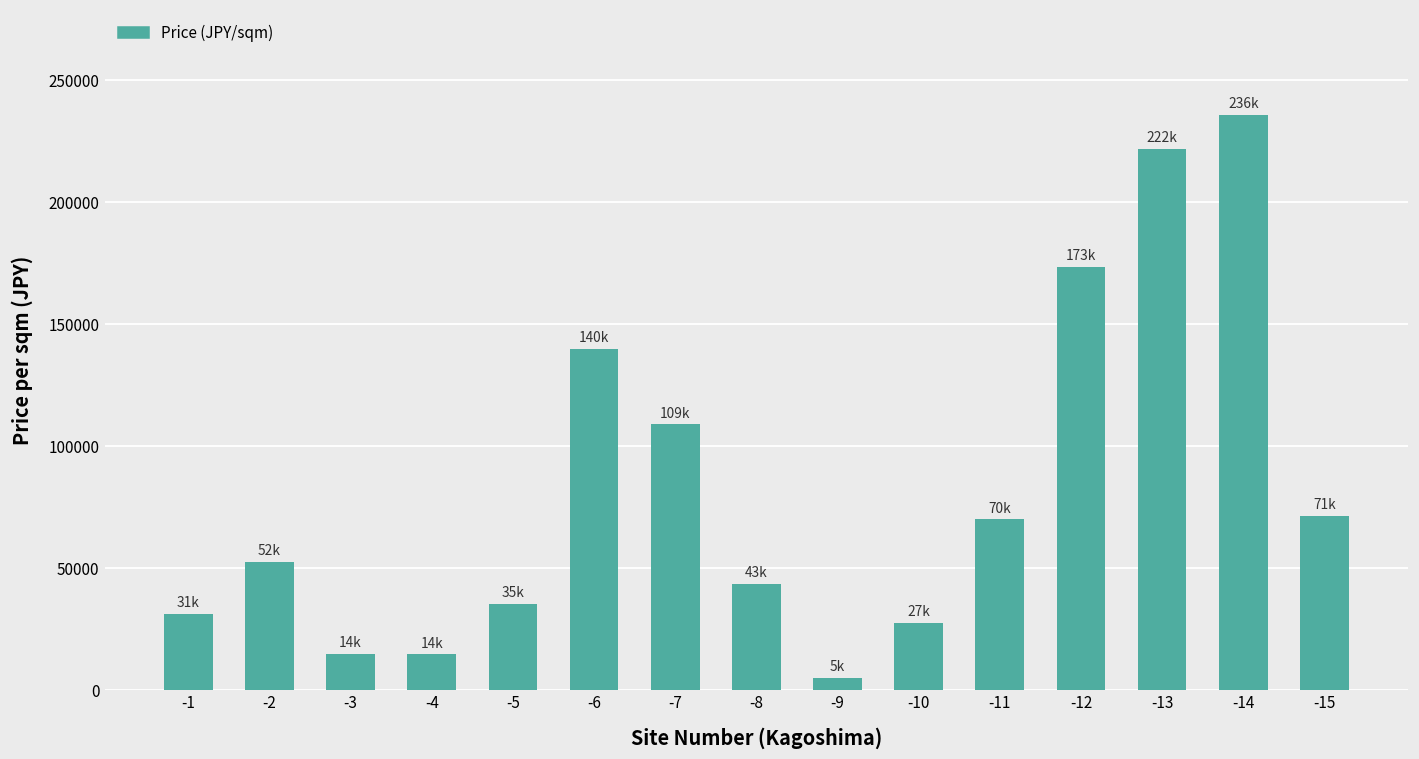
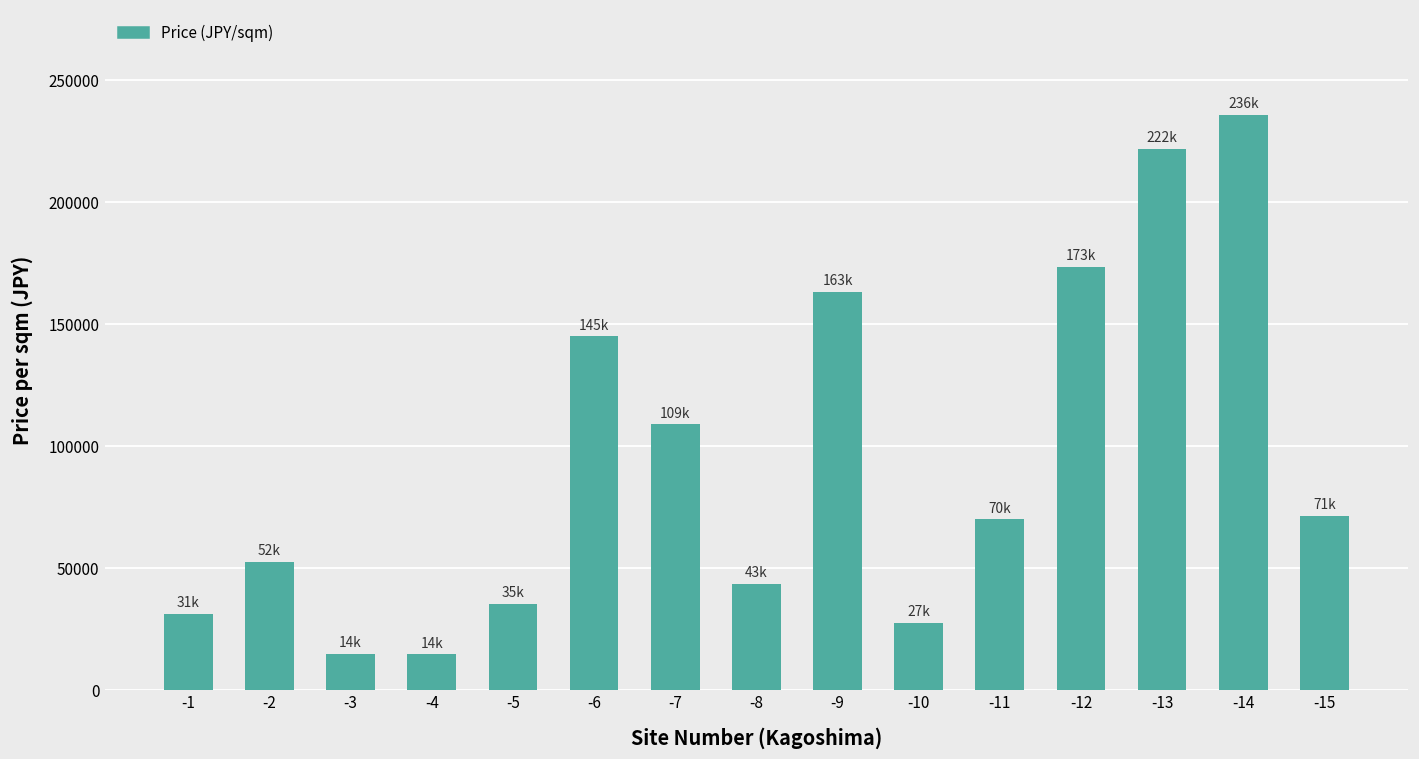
  {
    "-1": "31k",
    "-2": "52k",
    "-5": "35k",
-   "-6": "140k",
+   "-6": "145k",
    "-7": "109k",
-   "-9": "5k",
+   "-9": "163k",
    "-10": "27k",
    "-11": "70k",
    "-13": "222k",
    "-14": "236k",
    "-15": "71k"
  }
